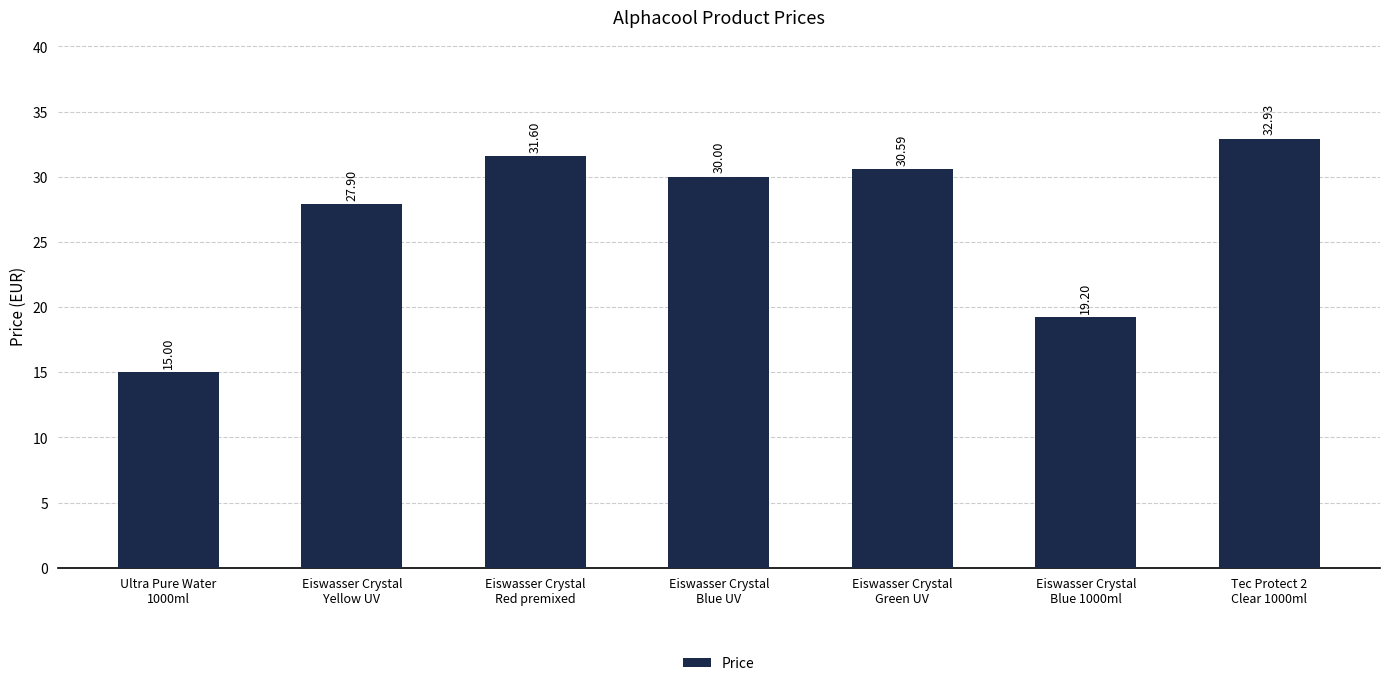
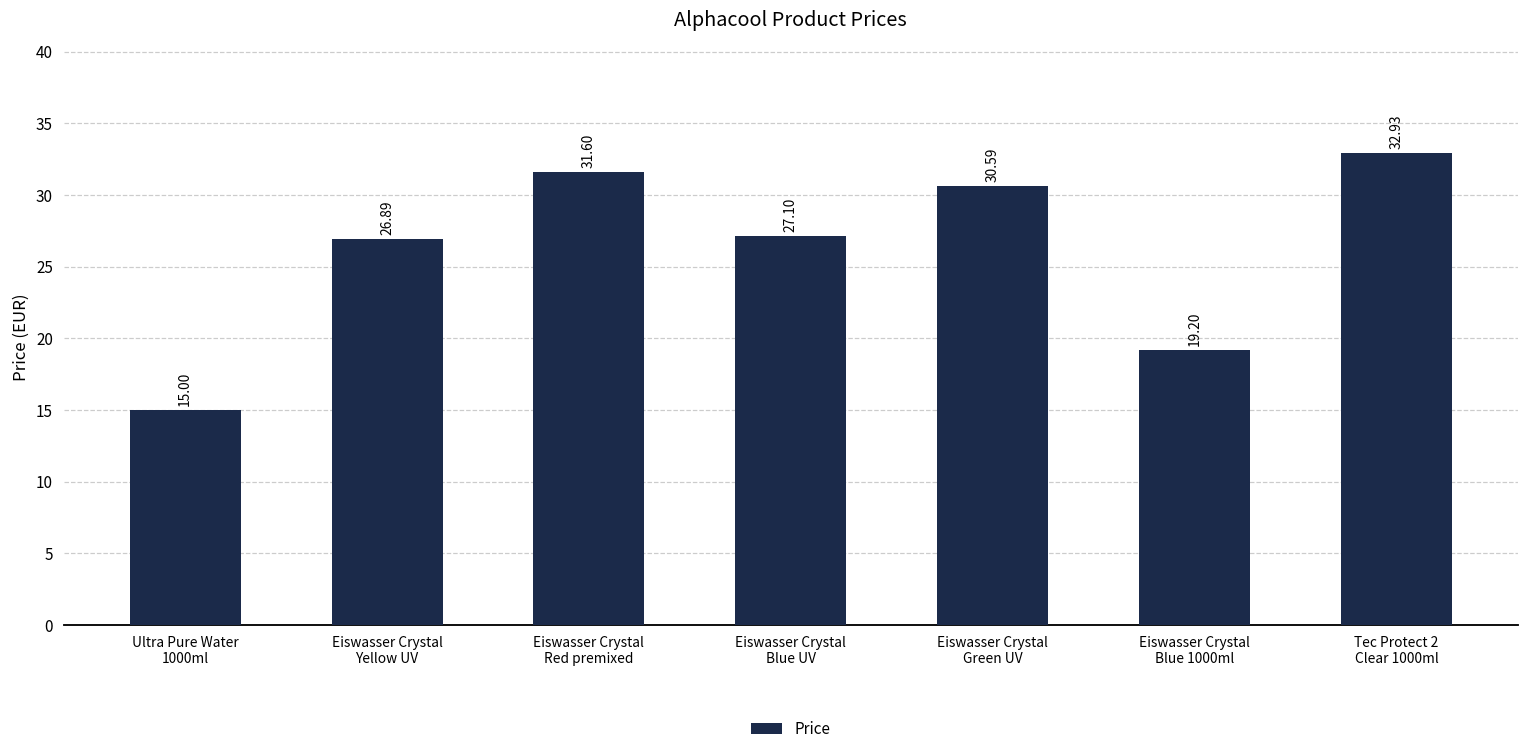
  {
    "Ultra Pure Water 1000ml": 15.00,
-   "Eiswasser Crystal Yellow UV": 27.90,
+   "Eiswasser Crystal Yellow UV": 26.89,
    "Eiswasser Crystal Red premixed": 31.60,
-   "Eiswasser Crystal Blue UV": 30.00,
+   "Eiswasser Crystal Blue UV": 27.10,
    "Eiswasser Crystal Green UV": 30.59,
    "Eiswasser Crystal Blue 1000ml": 19.20,
    "Tec Protect 2 Clear 1000ml": 32.93
  }
